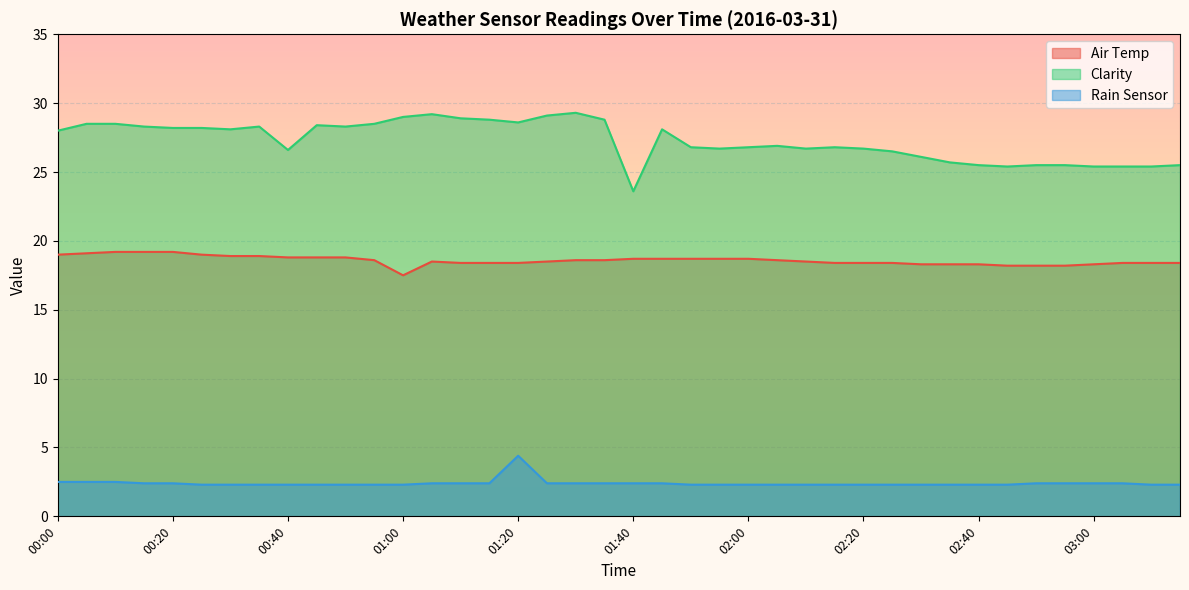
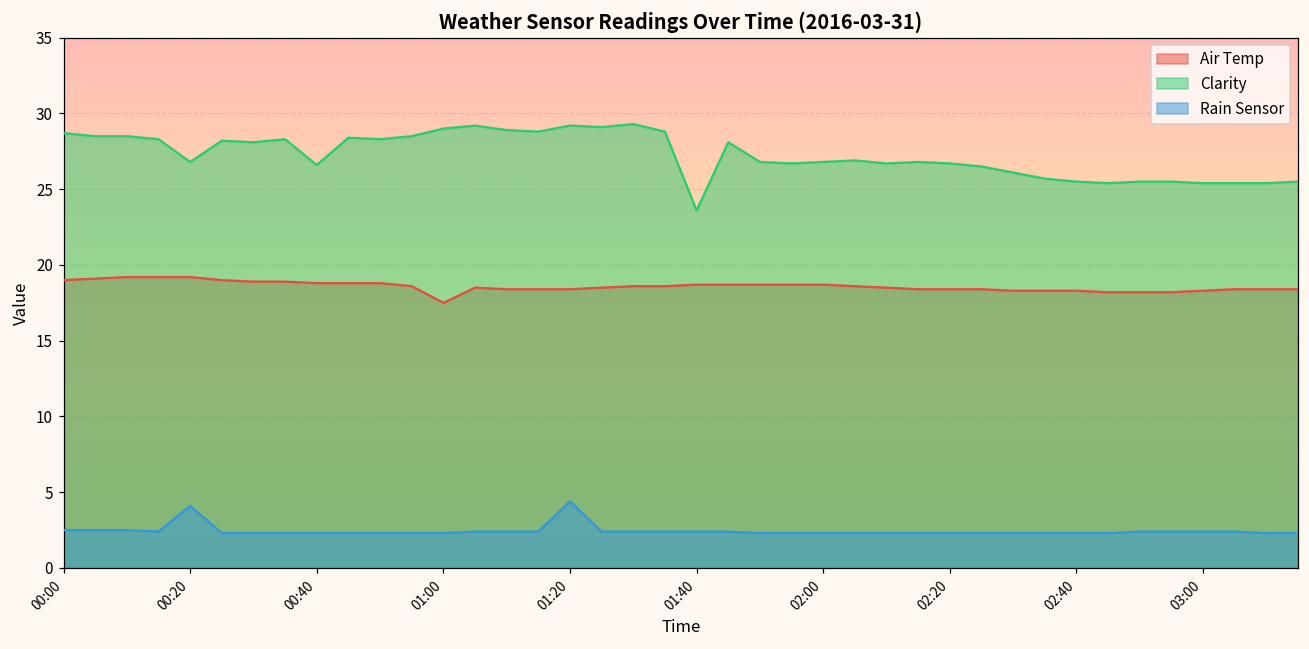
  {
    "Air Temp": {
      "00:00": 19.0,
      "00:20": 19.2,
      "00:40": 18.8,
      "01:00": 17.5,
      "01:20": 18.4,
      "01:40": 18.7,
      "02:00": 18.7,
      "02:20": 18.4,
      "02:40": 18.3,
      "03:00": 18.3
    },
    "Clarity": {
-     "00:00": 28.0,
-     "00:20": 28.2,
+     "00:00": 28.7,
+     "00:20": 26.8,
      "00:40": 26.6,
      "01:00": 29.0,
-     "01:20": 28.6,
+     "01:20": 29.2,
      "01:40": 23.6,
      "02:00": 26.8,
      "02:20": 26.7,
      "02:40": 25.5,
      "03:00": 25.4
    },
    "Rain Sensor": {
      "00:00": 2.5,
-     "00:20": 2.4,
+     "00:20": 4.1,
      "00:40": 2.3,
      "01:00": 2.3,
      "01:20": 4.4,
      "01:40": 2.4,
      "02:00": 2.3,
      "02:20": 2.3,
      "02:40": 2.3,
      "03:00": 2.4
    }
  }
